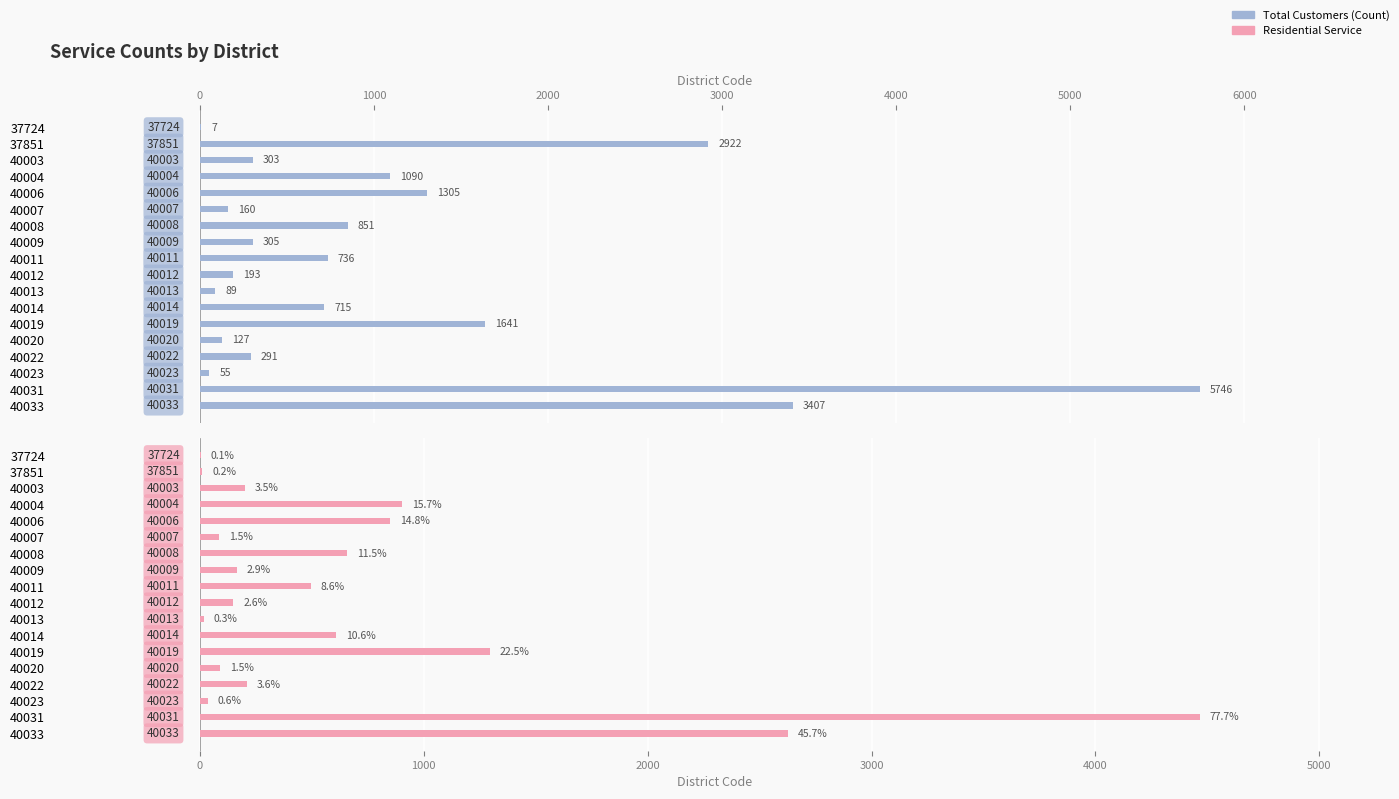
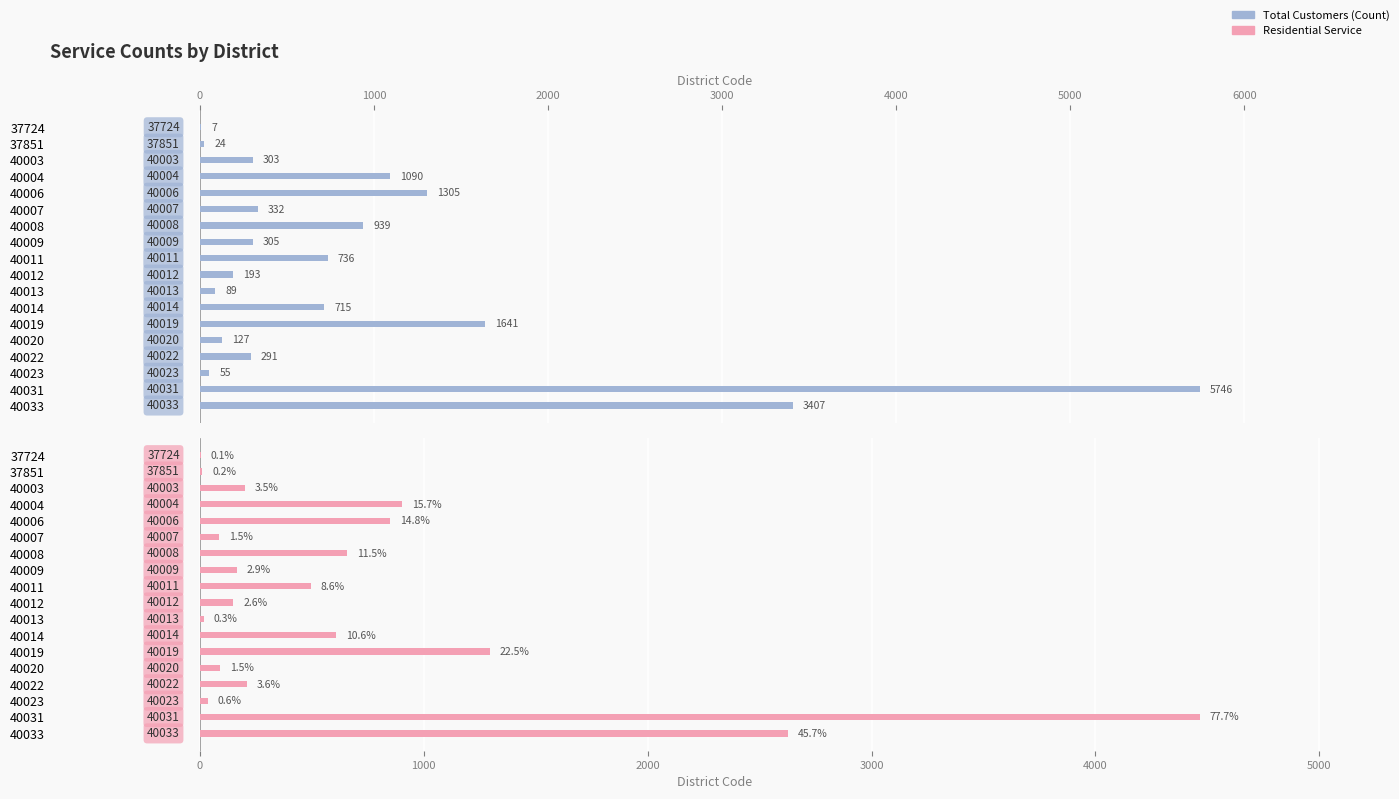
  {
    "Service Counts by District": {
      "37724": 7,
-     "37851": 2922,
+     "37851": 24,
      "40003": 303,
      "40004": 1090,
      "40006": 1305,
-     "40007": 160,
-     "40008": 851,
+     "40007": 332,
+     "40008": 939,
      "40009": 305,
      "40011": 736,
      "40012": 193,
      "40013": 89,
      "40014": 715,
      "40019": 1641,
      "40020": 127,
      "40022": 291,
      "40023": 55,
      "40031": 5746,
      "40033": 3407
    }
  }
